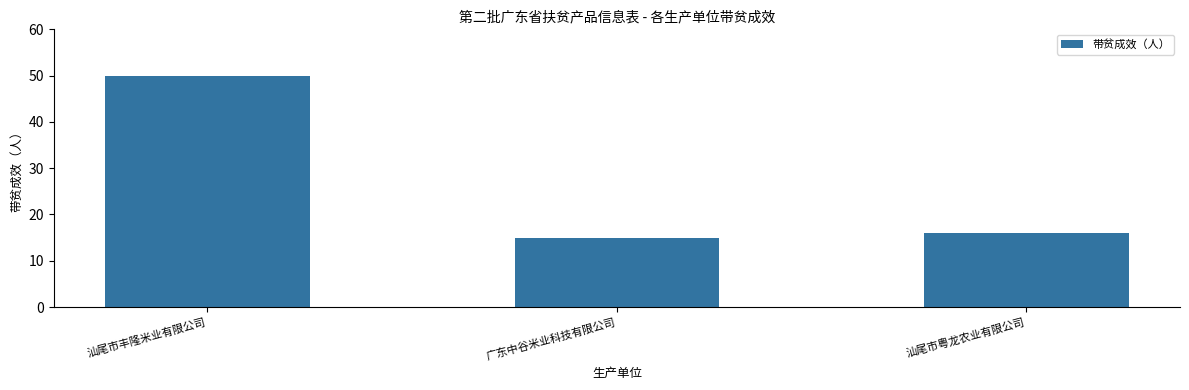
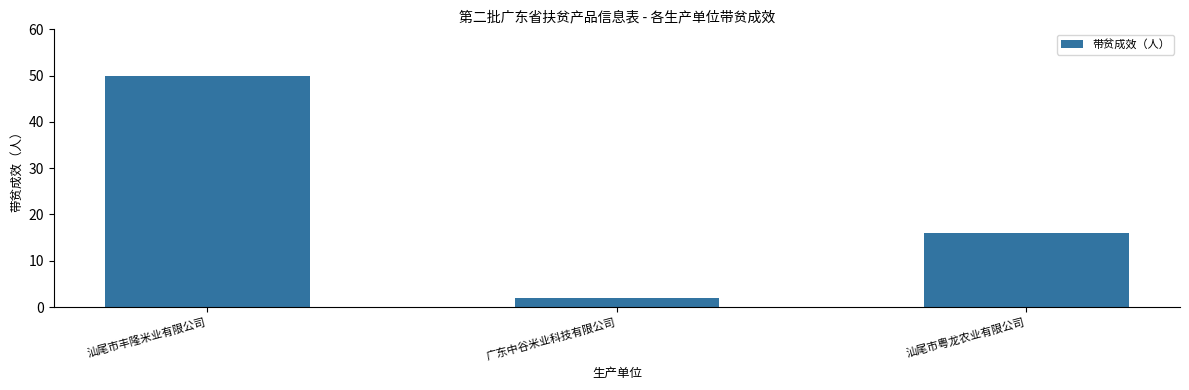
  {
    "汕尾市丰隆米业有限公司": 50,
-   "广东中谷米业科技有限公司": 15,
+   "广东中谷米业科技有限公司": 2,
    "汕尾市粤龙农业有限公司": 16
  }
